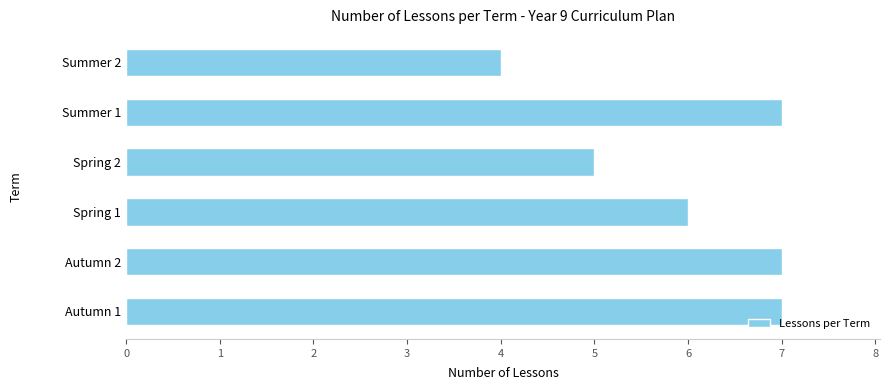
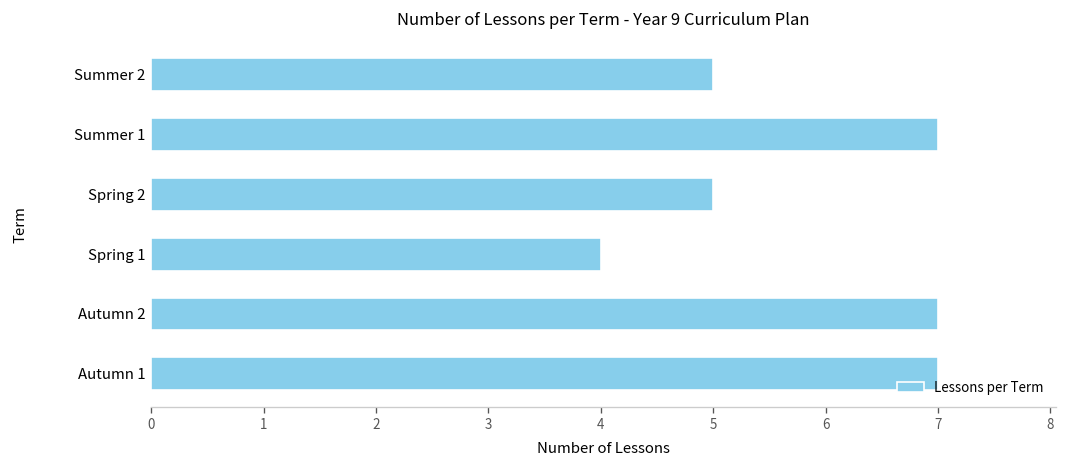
  {
-   "Summer 2": 4,
+   "Summer 2": 5,
    "Summer 1": 7,
    "Spring 2": 5,
-   "Spring 1": 6,
+   "Spring 1": 4,
    "Autumn 2": 7,
    "Autumn 1": 7
  }
